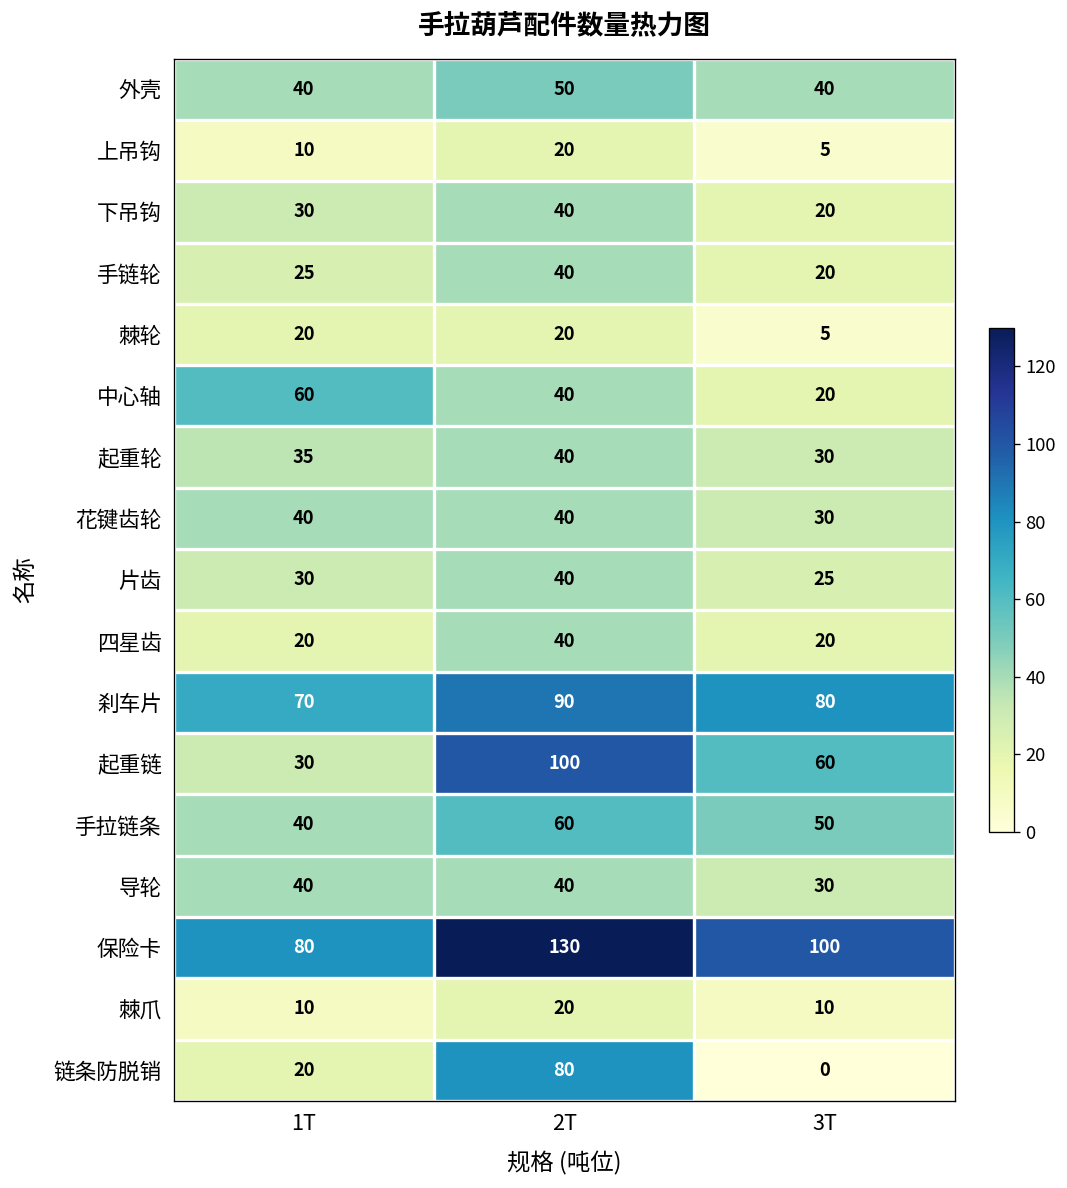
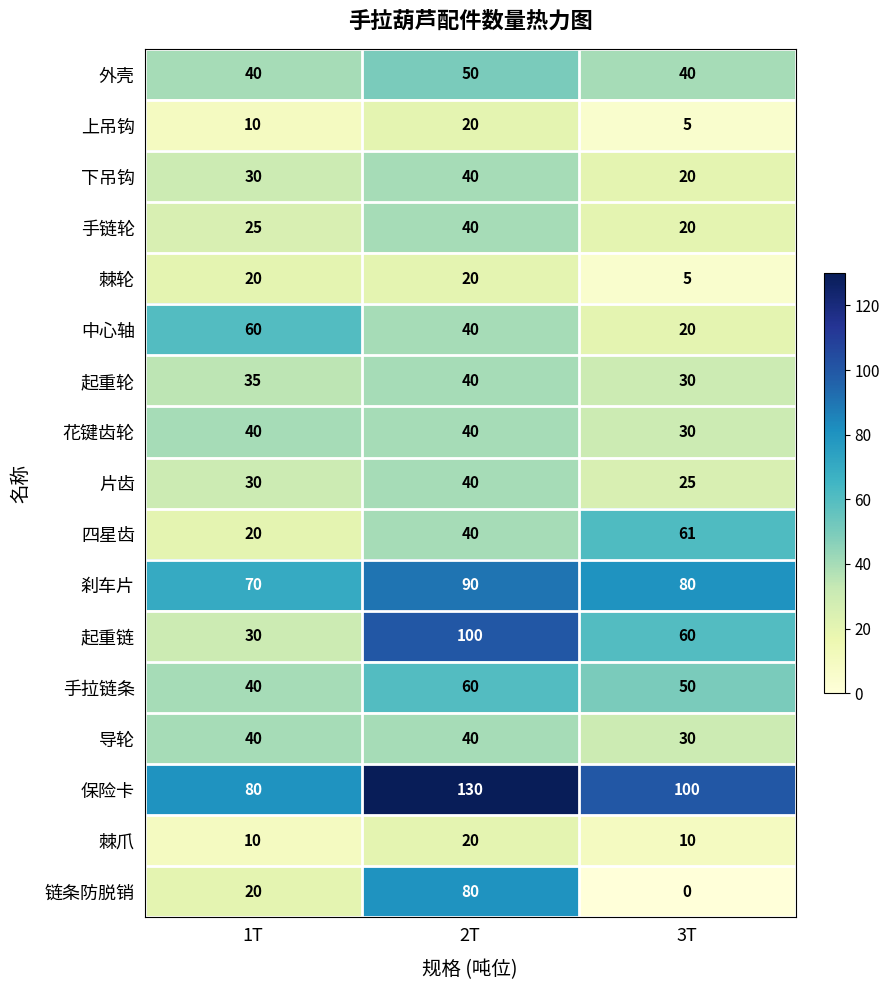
  {
    "外壳": {
      "1T": 40,
      "2T": 50,
      "3T": 40
    },
    "上吊钩": {
      "1T": 10,
      "2T": 20,
      "3T": 5
    },
    "下吊钩": {
      "1T": 30,
      "2T": 40,
      "3T": 20
    },
    "手链轮": {
      "1T": 25,
      "2T": 40,
      "3T": 20
    },
    "棘轮": {
      "1T": 20,
      "2T": 20,
      "3T": 5
    },
    "中心轴": {
      "1T": 60,
      "2T": 40,
      "3T": 20
    },
    "起重轮": {
      "1T": 35,
      "2T": 40,
      "3T": 30
    },
    "花键齿轮": {
      "1T": 40,
      "2T": 40,
      "3T": 30
    },
    "片齿": {
      "1T": 30,
      "2T": 40,
      "3T": 25
    },
    "四星齿": {
      "1T": 20,
      "2T": 40,
-     "3T": 20
+     "3T": 61
    },
    "刹车片": {
      "1T": 70,
      "2T": 90,
      "3T": 80
    },
    "起重链": {
      "1T": 30,
      "2T": 100,
      "3T": 60
    },
    "手拉链条": {
      "1T": 40,
      "2T": 60,
      "3T": 50
    },
    "导轮": {
      "1T": 40,
      "2T": 40,
      "3T": 30
    },
    "保险卡": {
      "1T": 80,
      "2T": 130,
      "3T": 100
    },
    "棘爪": {
      "1T": 10,
      "2T": 20,
      "3T": 10
    },
    "链条防脱销": {
      "1T": 20,
      "2T": 80,
      "3T": 0
    }
  }
